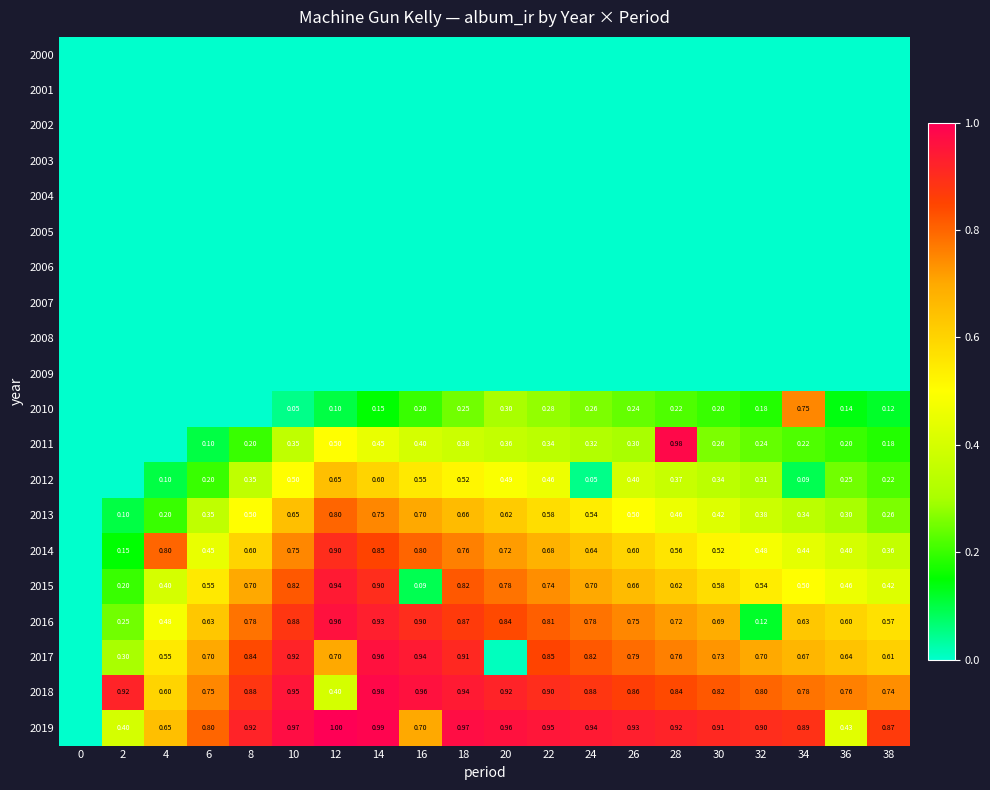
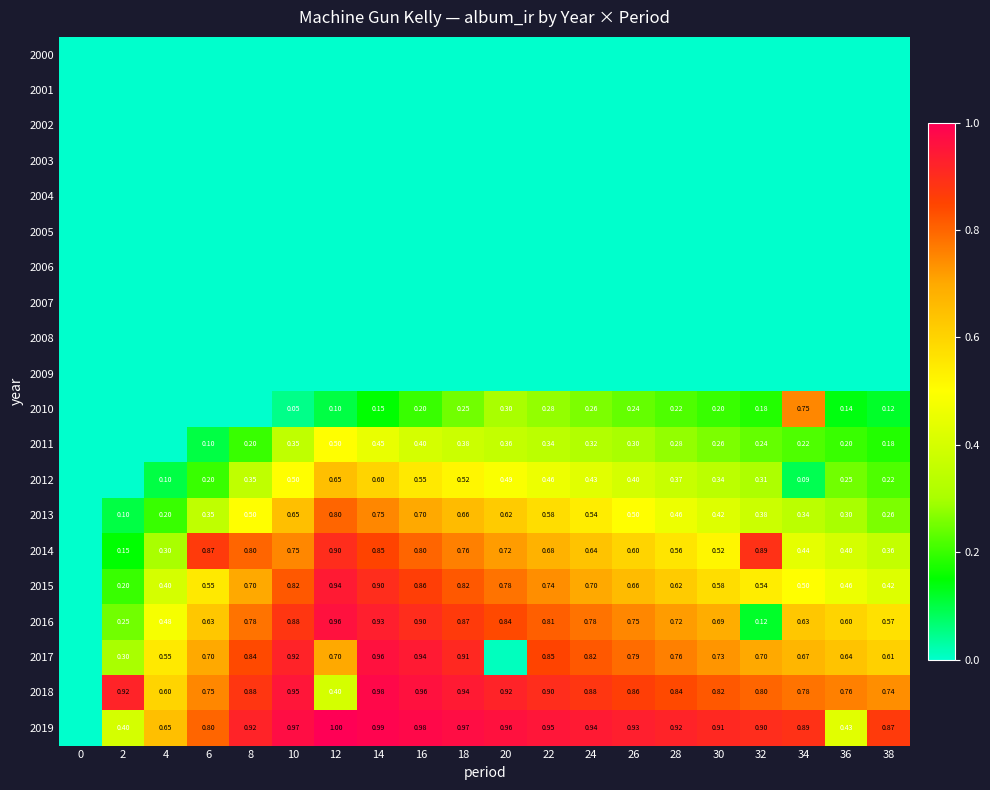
  {
    "2010": {
      "10": 0.05,
      "12": 0.10,
      "14": 0.15,
      "16": 0.20,
      "18": 0.25,
      "20": 0.30,
      "22": 0.28,
      "24": 0.26,
      "26": 0.24,
      "28": 0.22,
      "30": 0.20,
      "32": 0.18,
      "34": 0.75,
      "36": 0.14,
      "38": 0.12
    },
    "2011": {
      "6": 0.10,
      "8": 0.20,
      "10": 0.35,
      "12": 0.50,
      "14": 0.45,
      "16": 0.40,
      "18": 0.38,
      "20": 0.36,
      "22": 0.34,
      "24": 0.32,
      "26": 0.30,
-     "28": 0.98,
+     "28": 0.28,
      "30": 0.26,
      "32": 0.24,
      "34": 0.22,
      "36": 0.20,
      "38": 0.18
    },
    "2012": {
      "4": 0.10,
      "6": 0.20,
      "8": 0.35,
      "10": 0.50,
      "12": 0.65,
      "14": 0.60,
      "16": 0.55,
      "18": 0.52,
      "20": 0.49,
      "22": 0.46,
-     "24": 0.05,
+     "24": 0.43,
      "26": 0.40,
      "28": 0.37,
      "30": 0.34,
      "32": 0.31,
      "34": 0.09,
      "36": 0.25,
      "38": 0.22
    },
    "2013": {
      "2": 0.10,
      "4": 0.20,
      "6": 0.35,
      "8": 0.50,
      "10": 0.65,
      "12": 0.80,
      "14": 0.75,
      "16": 0.70,
      "18": 0.66,
      "20": 0.62,
      "22": 0.58,
      "24": 0.54,
      "26": 0.50,
      "28": 0.46,
      "30": 0.42,
      "32": 0.38,
      "34": 0.34,
      "36": 0.30,
      "38": 0.26
    },
    "2014": {
      "2": 0.15,
-     "4": 0.80,
-     "6": 0.45,
-     "8": 0.60,
+     "4": 0.30,
+     "6": 0.87,
+     "8": 0.80,
      "10": 0.75,
      "12": 0.90,
      "14": 0.85,
      "16": 0.80,
      "18": 0.76,
      "20": 0.72,
      "22": 0.68,
      "24": 0.64,
      "26": 0.60,
      "28": 0.56,
      "30": 0.52,
-     "32": 0.48,
+     "32": 0.89,
      "34": 0.44,
      "36": 0.40,
      "38": 0.36
    },
    "2015": {
      "2": 0.20,
      "4": 0.40,
      "6": 0.55,
      "8": 0.70,
      "10": 0.82,
      "12": 0.94,
      "14": 0.90,
-     "16": 0.09,
+     "16": 0.86,
      "18": 0.82,
      "20": 0.78,
      "22": 0.74,
      "24": 0.70,
      "26": 0.66,
      "28": 0.62,
      "30": 0.58,
      "32": 0.54,
      "34": 0.50,
      "36": 0.46,
      "38": 0.42
    },
    "2016": {
      "2": 0.25,
      "4": 0.48,
      "6": 0.63,
      "8": 0.78,
      "10": 0.88,
      "12": 0.96,
      "14": 0.93,
      "16": 0.90,
      "18": 0.87,
      "20": 0.84,
      "22": 0.81,
      "24": 0.78,
      "26": 0.75,
      "28": 0.72,
      "30": 0.69,
      "32": 0.12,
      "34": 0.63,
      "36": 0.60,
      "38": 0.57
    },
    "2017": {
      "2": 0.30,
      "4": 0.55,
      "6": 0.70,
      "8": 0.84,
      "10": 0.92,
      "12": 0.70,
      "14": 0.96,
      "16": 0.94,
      "18": 0.91,
      "22": 0.85,
      "24": 0.82,
      "26": 0.79,
      "28": 0.76,
      "30": 0.73,
      "32": 0.70,
      "34": 0.67,
      "36": 0.64,
      "38": 0.61
    },
    "2018": {
      "2": 0.92,
      "4": 0.60,
      "6": 0.75,
      "8": 0.88,
      "10": 0.95,
      "12": 0.40,
      "14": 0.98,
      "16": 0.96,
      "18": 0.94,
      "20": 0.92,
      "22": 0.90,
      "24": 0.88,
      "26": 0.86,
      "28": 0.84,
      "30": 0.82,
      "32": 0.80,
      "34": 0.78,
      "36": 0.76,
      "38": 0.74
    },
    "2019": {
      "2": 0.40,
      "4": 0.65,
      "6": 0.80,
      "8": 0.92,
      "10": 0.97,
      "12": 1.00,
      "14": 0.99,
-     "16": 0.70,
+     "16": 0.98,
      "18": 0.97,
      "20": 0.96,
      "22": 0.95,
      "24": 0.94,
      "26": 0.93,
      "28": 0.92,
      "30": 0.91,
      "32": 0.90,
      "34": 0.89,
      "36": 0.43,
      "38": 0.87
    }
  }
